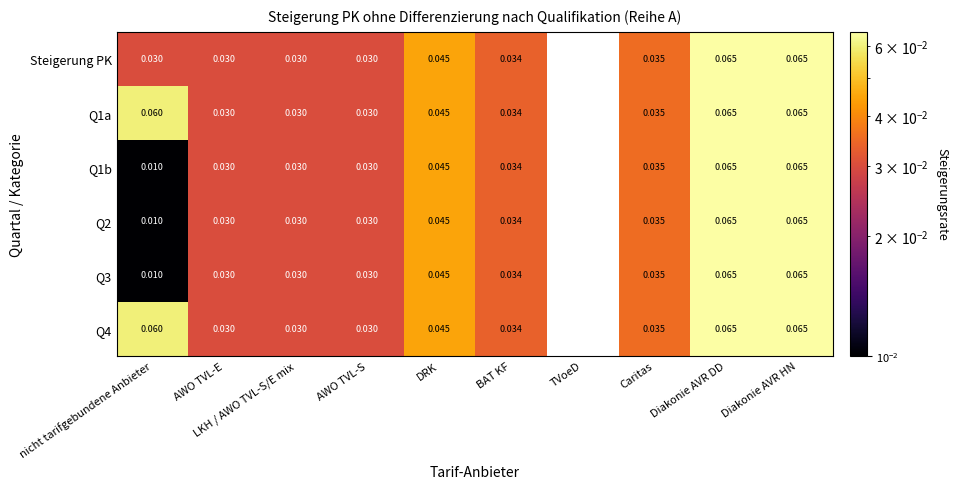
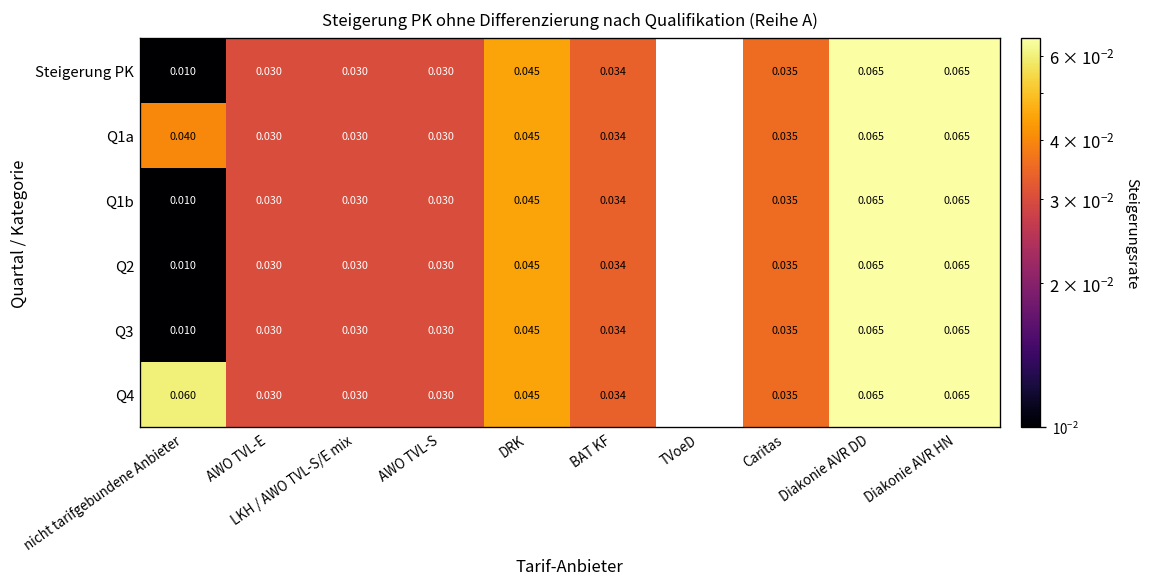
  {
    "Steigerung PK": {
-     "nicht tarifgebundene Anbieter": 0.030,
+     "nicht tarifgebundene Anbieter": 0.010,
      "AWO TVL-E": 0.030,
      "LKH / AWO TVL-S/E mix": 0.030,
      "AWO TVL-S": 0.030,
      "DRK": 0.045,
      "BAT KF": 0.034,
      "Caritas": 0.035,
      "Diakonie AVR DD": 0.065,
      "Diakonie AVR HN": 0.065
    },
    "Q1a": {
-     "nicht tarifgebundene Anbieter": 0.060,
+     "nicht tarifgebundene Anbieter": 0.040,
      "AWO TVL-E": 0.030,
      "LKH / AWO TVL-S/E mix": 0.030,
      "AWO TVL-S": 0.030,
      "DRK": 0.045,
      "BAT KF": 0.034,
      "Caritas": 0.035,
      "Diakonie AVR DD": 0.065,
      "Diakonie AVR HN": 0.065
    },
    "Q1b": {
      "nicht tarifgebundene Anbieter": 0.010,
      "AWO TVL-E": 0.030,
      "LKH / AWO TVL-S/E mix": 0.030,
      "AWO TVL-S": 0.030,
      "DRK": 0.045,
      "BAT KF": 0.034,
      "Caritas": 0.035,
      "Diakonie AVR DD": 0.065,
      "Diakonie AVR HN": 0.065
    },
    "Q2": {
      "nicht tarifgebundene Anbieter": 0.010,
      "AWO TVL-E": 0.030,
      "LKH / AWO TVL-S/E mix": 0.030,
      "AWO TVL-S": 0.030,
      "DRK": 0.045,
      "BAT KF": 0.034,
      "Caritas": 0.035,
      "Diakonie AVR DD": 0.065,
      "Diakonie AVR HN": 0.065
    },
    "Q3": {
      "nicht tarifgebundene Anbieter": 0.010,
      "AWO TVL-E": 0.030,
      "LKH / AWO TVL-S/E mix": 0.030,
      "AWO TVL-S": 0.030,
      "DRK": 0.045,
      "BAT KF": 0.034,
      "Caritas": 0.035,
      "Diakonie AVR DD": 0.065,
      "Diakonie AVR HN": 0.065
    },
    "Q4": {
      "nicht tarifgebundene Anbieter": 0.060,
      "AWO TVL-E": 0.030,
      "LKH / AWO TVL-S/E mix": 0.030,
      "AWO TVL-S": 0.030,
      "DRK": 0.045,
      "BAT KF": 0.034,
      "Caritas": 0.035,
      "Diakonie AVR DD": 0.065,
      "Diakonie AVR HN": 0.065
    }
  }
